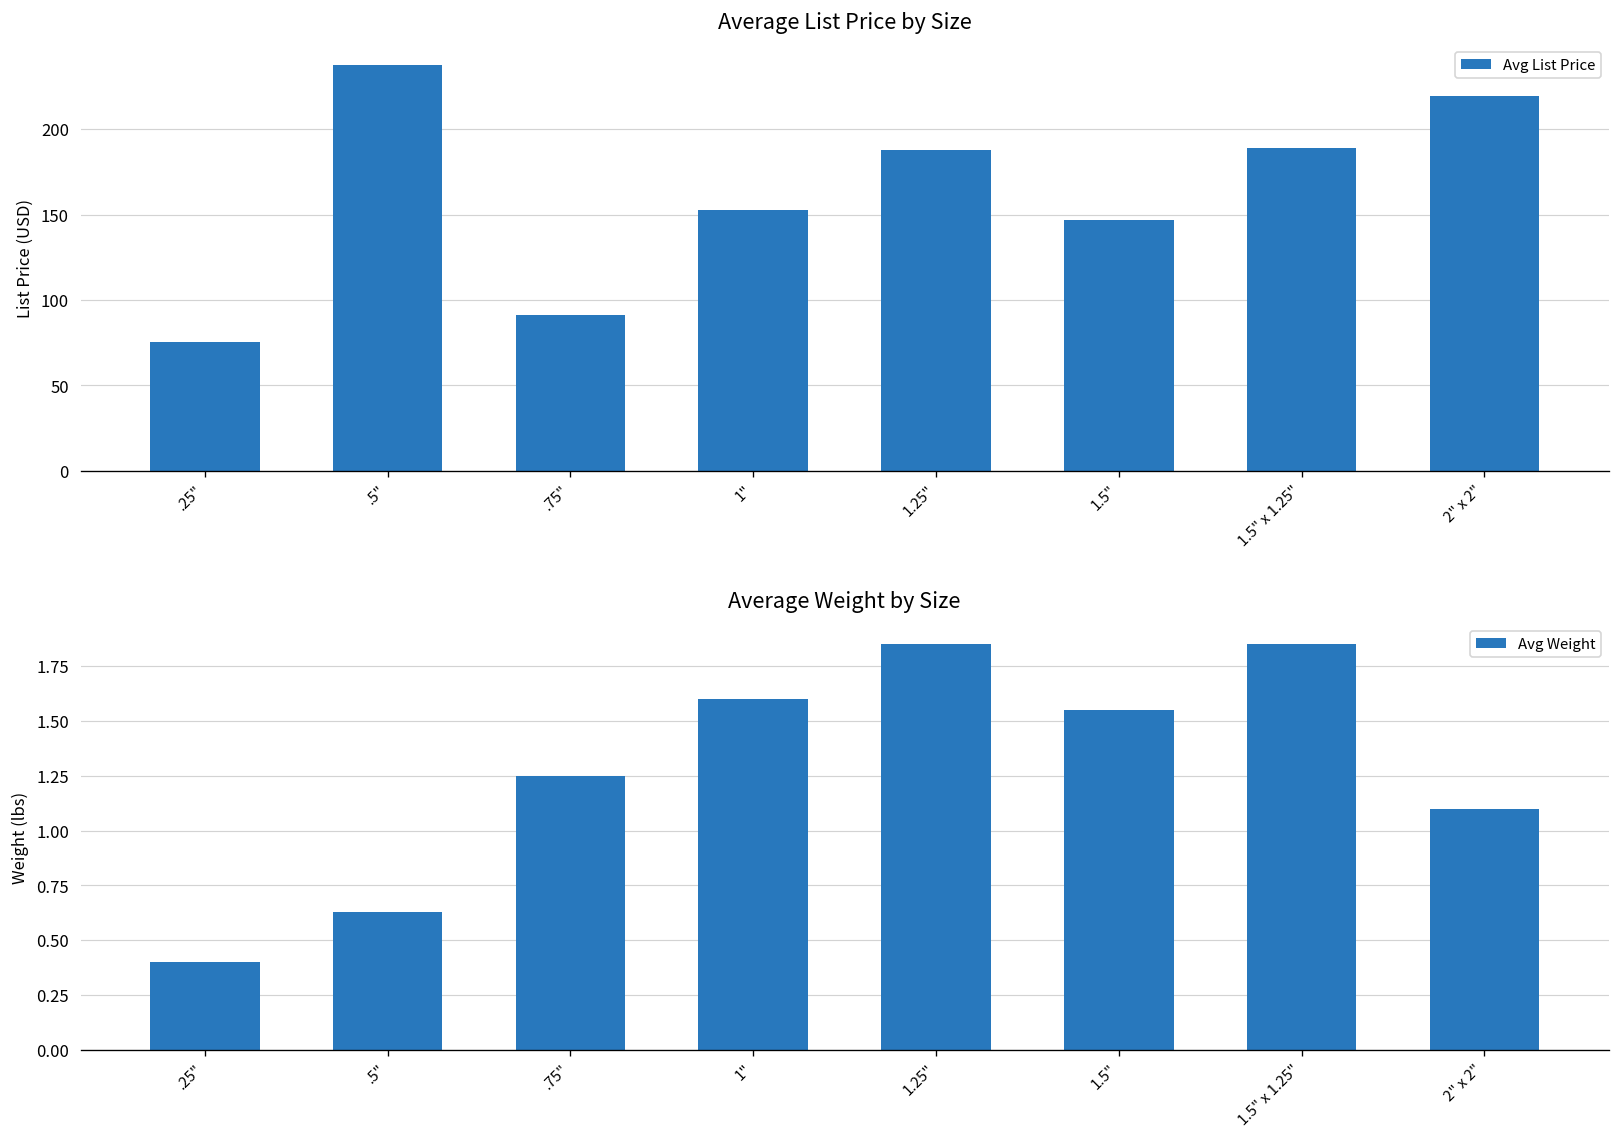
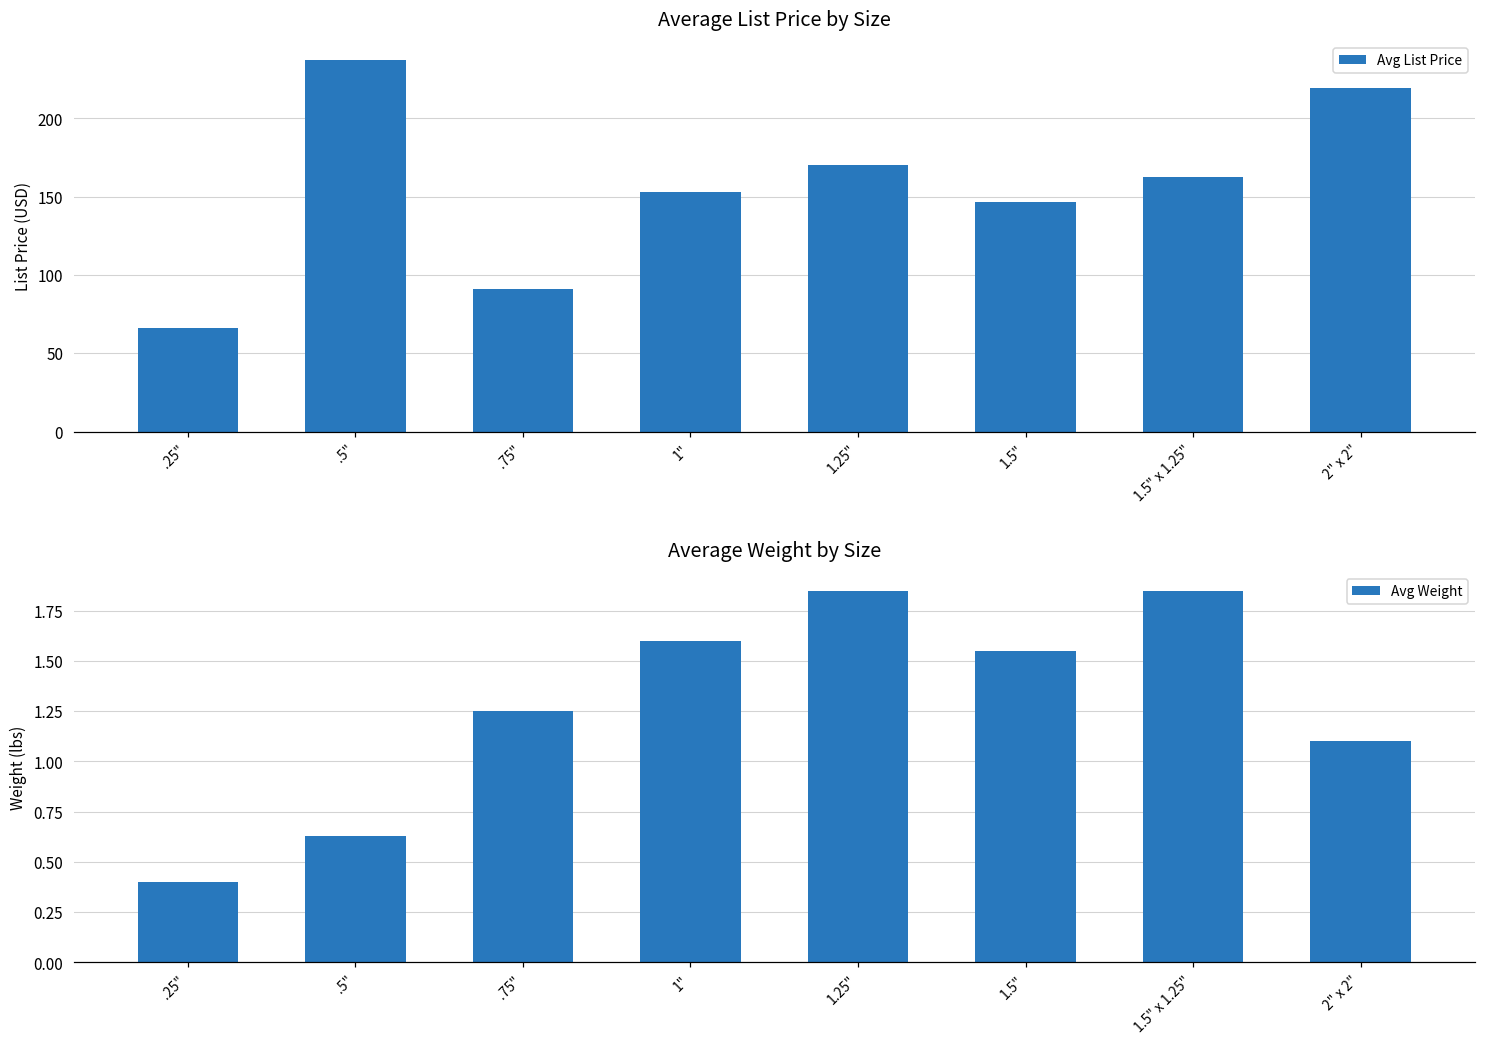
  {
    "Average List Price by Size": {
-     ".25\"": 76,
+     ".25\"": 66,
      ".5\"": 238,
      ".75\"": 91,
      "1\"": 153,
-     "1.25\"": 188,
+     "1.25\"": 170,
      "1.5\"": 147,
-     "1.5\" x 1.25\"": 189,
+     "1.5\" x 1.25\"": 163,
      "2\" x 2\"": 219
    },
    "Average Weight by Size": {
      ".25\"": 0.40,
      ".5\"": 0.63,
      ".75\"": 1.25,
      "1\"": 1.60,
      "1.25\"": 1.85,
      "1.5\"": 1.55,
      "1.5\" x 1.25\"": 1.85,
      "2\" x 2\"": 1.10
    }
  }
